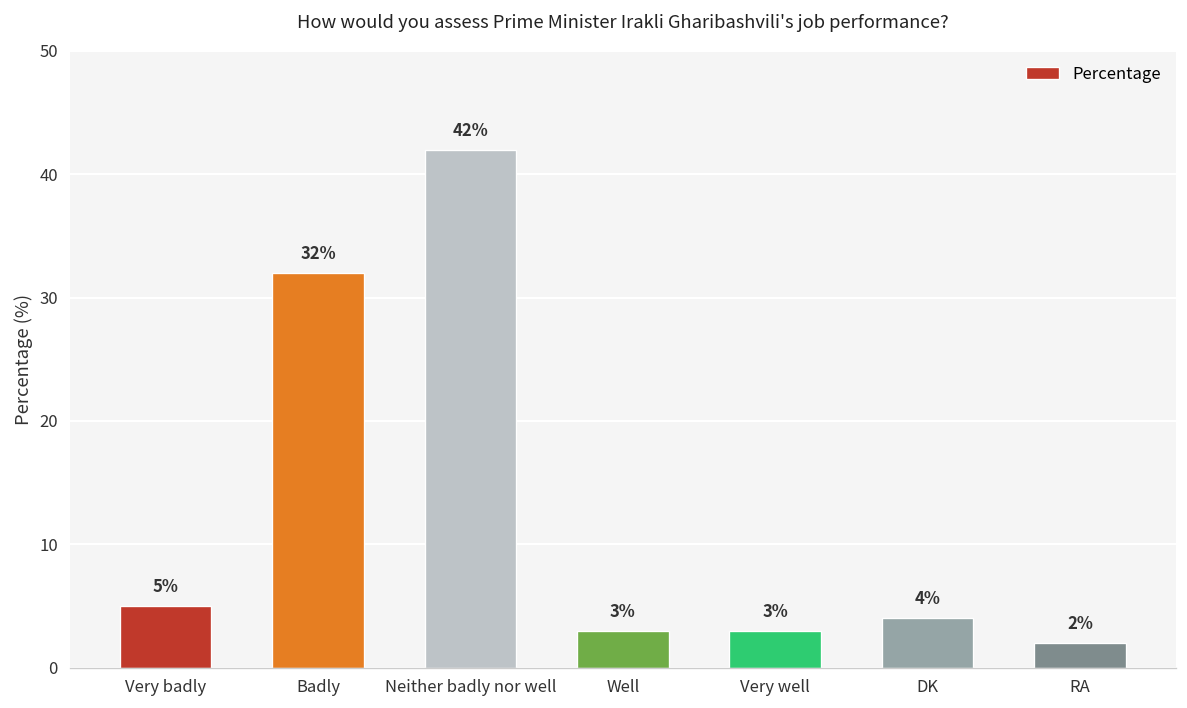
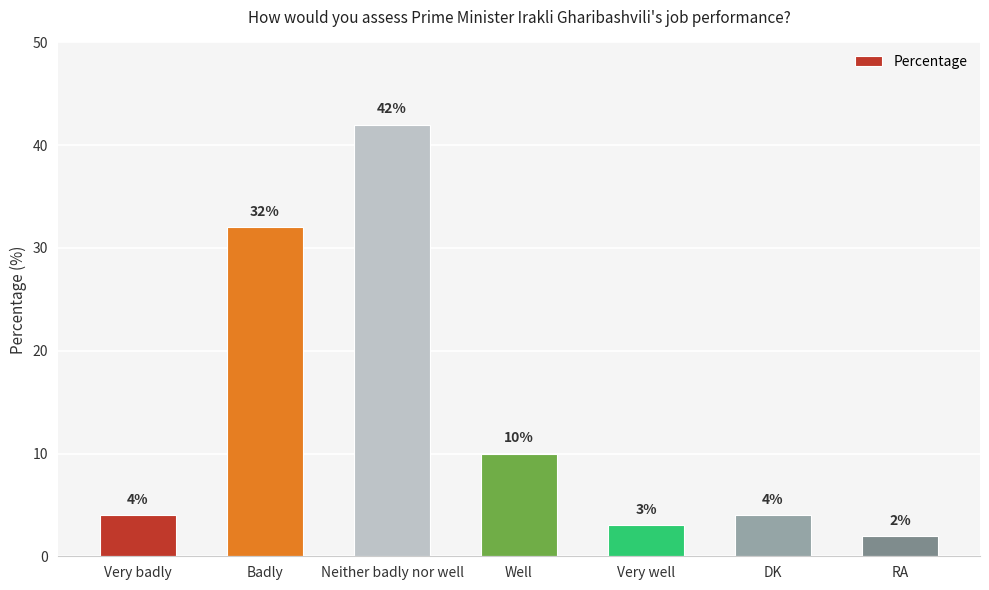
  {
-   "Very badly": "5%",
+   "Very badly": "4%",
    "Badly": "32%",
    "Neither badly nor well": "42%",
-   "Well": "3%",
+   "Well": "10%",
    "Very well": "3%",
    "DK": "4%",
    "RA": "2%"
  }
